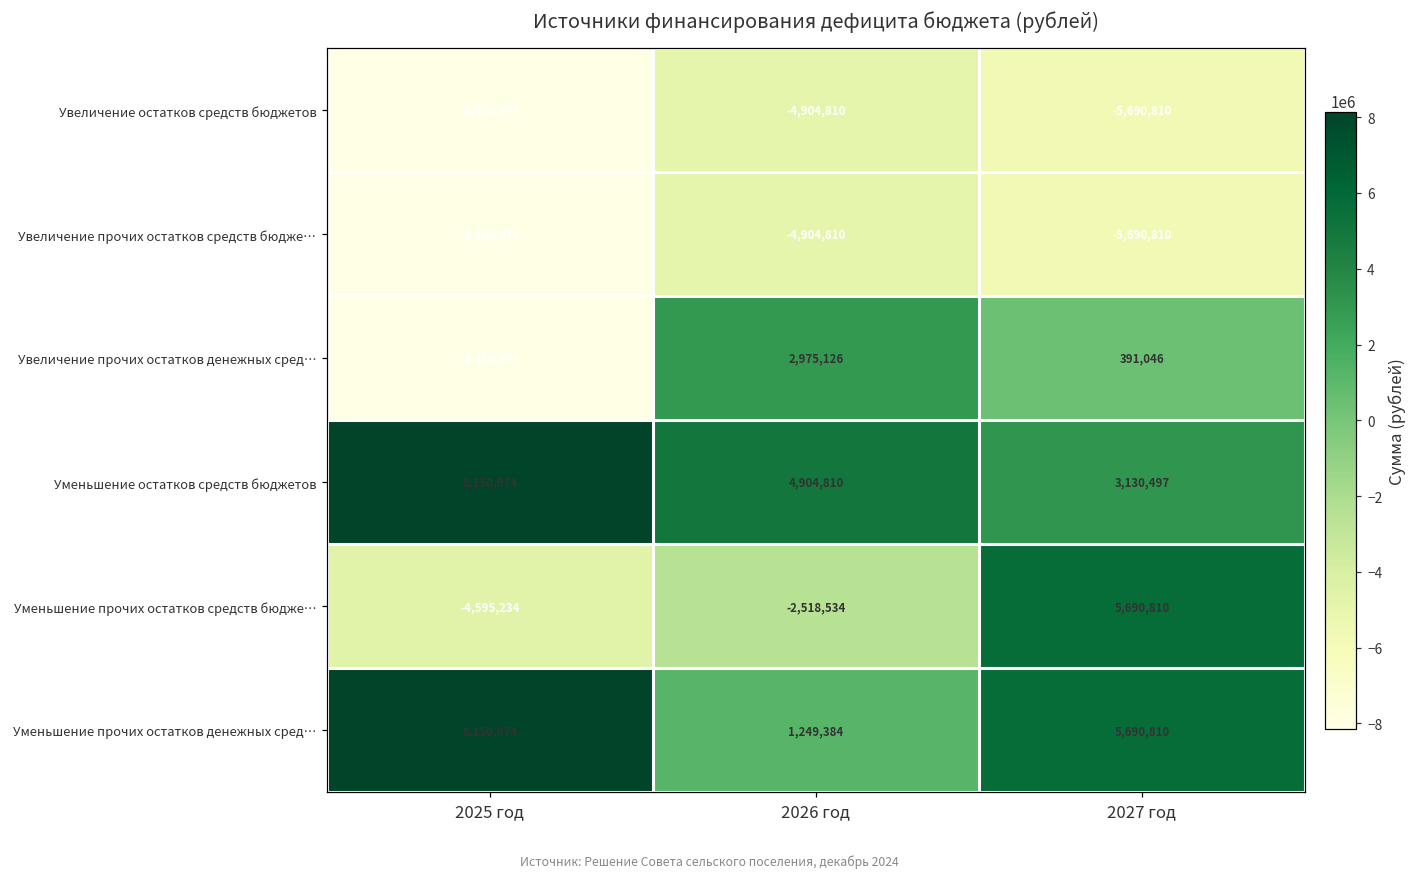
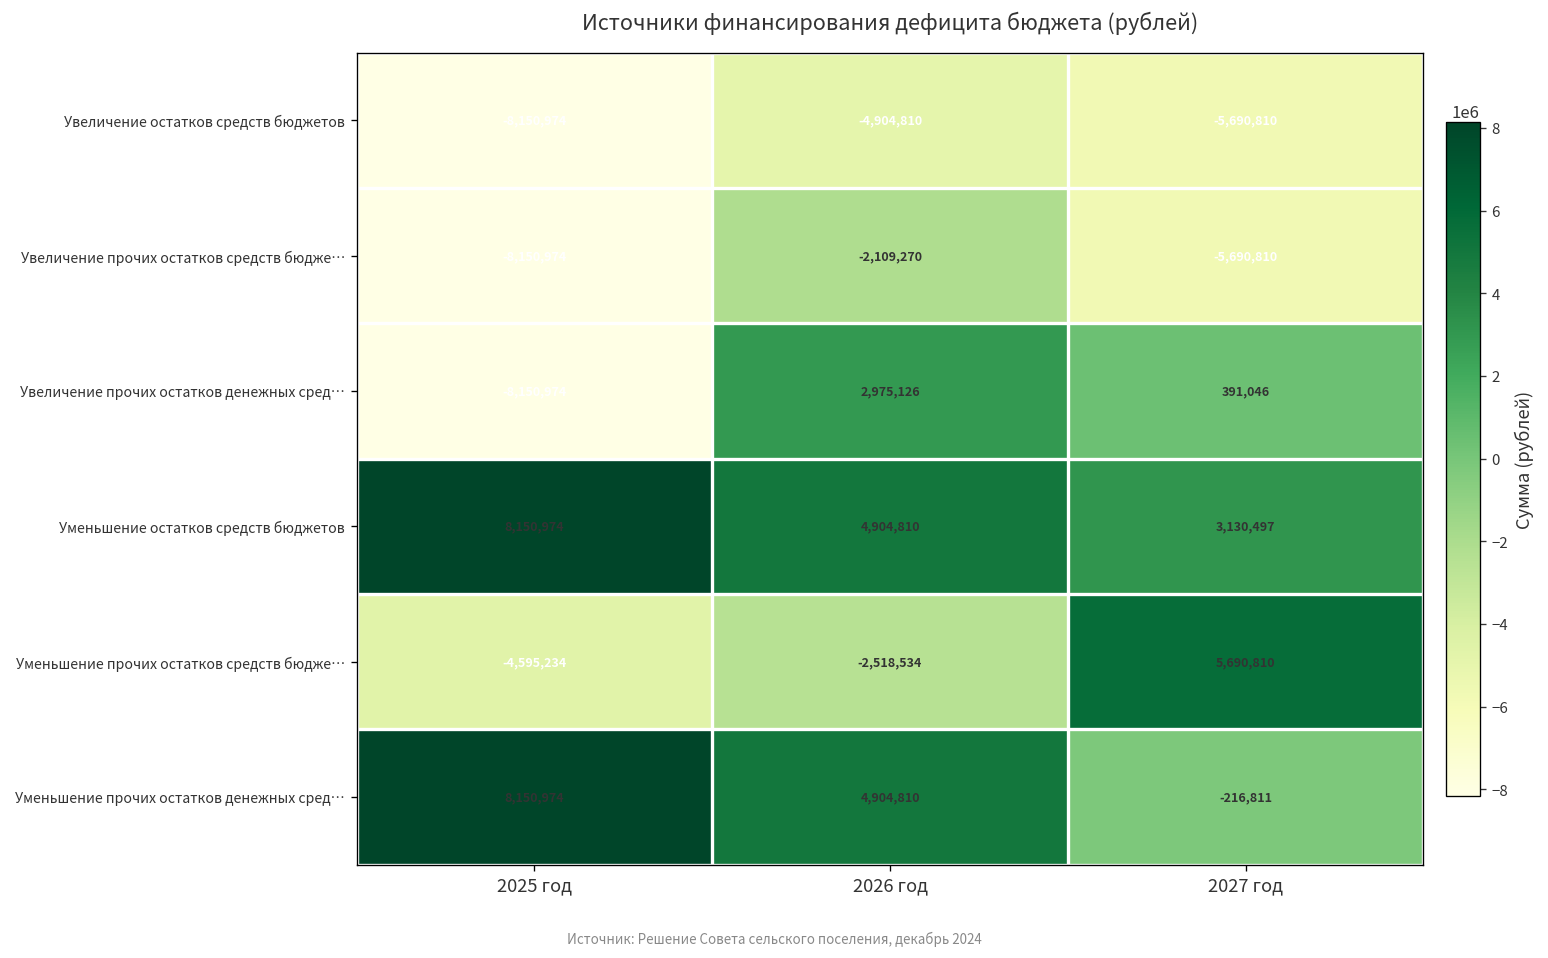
  {
    "Увеличение остатков средств бюджетов": {
      "2026 год": "-4,904,810",
      "2027 год": "-5,690,810"
    },
    "Увеличение прочих остатков средств бюдже…": {
-     "2026 год": "-4,904,810",
+     "2026 год": "-2,109,270",
      "2027 год": "-5,690,810"
    },
    "Увеличение прочих остатков денежных сред…": {
      "2026 год": "2,975,126",
      "2027 год": "391,046"
    },
    "Уменьшение остатков средств бюджетов": {
      "2025 год": "8,150,974",
      "2026 год": "4,904,810",
      "2027 год": "3,130,497"
    },
    "Уменьшение прочих остатков средств бюдже…": {
      "2025 год": "-4,595,234",
      "2026 год": "-2,518,534",
      "2027 год": "5,690,810"
    },
    "Уменьшение прочих остатков денежных сред…": {
      "2025 год": "8,150,974",
-     "2026 год": "1,249,384",
-     "2027 год": "5,690,810"
+     "2026 год": "4,904,810",
+     "2027 год": "-216,811"
    }
  }
